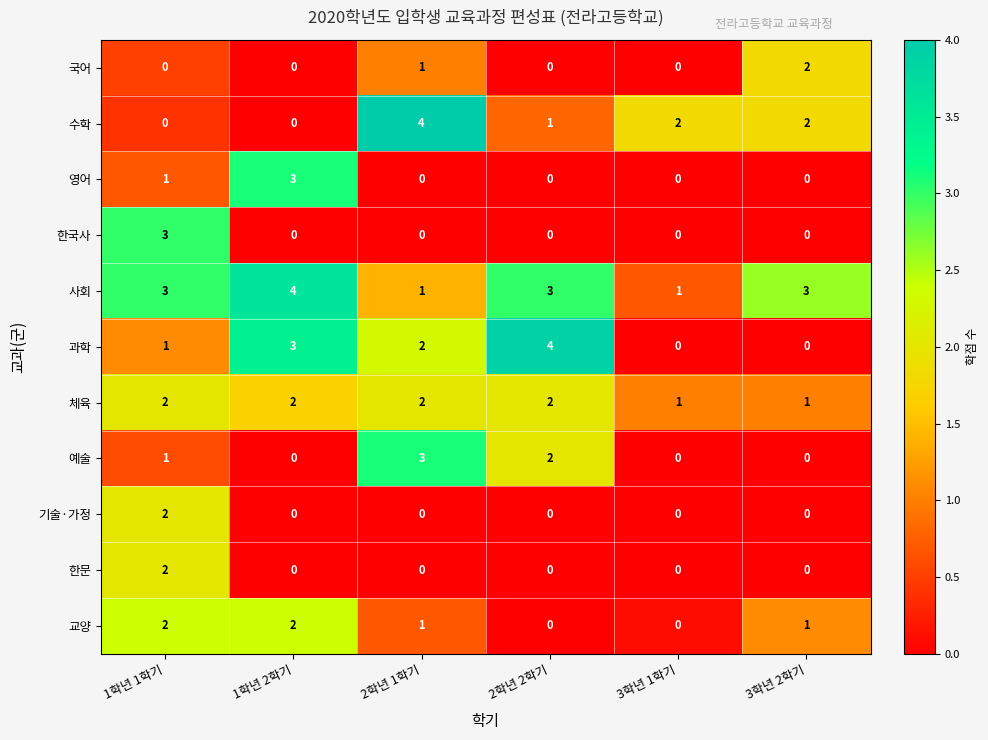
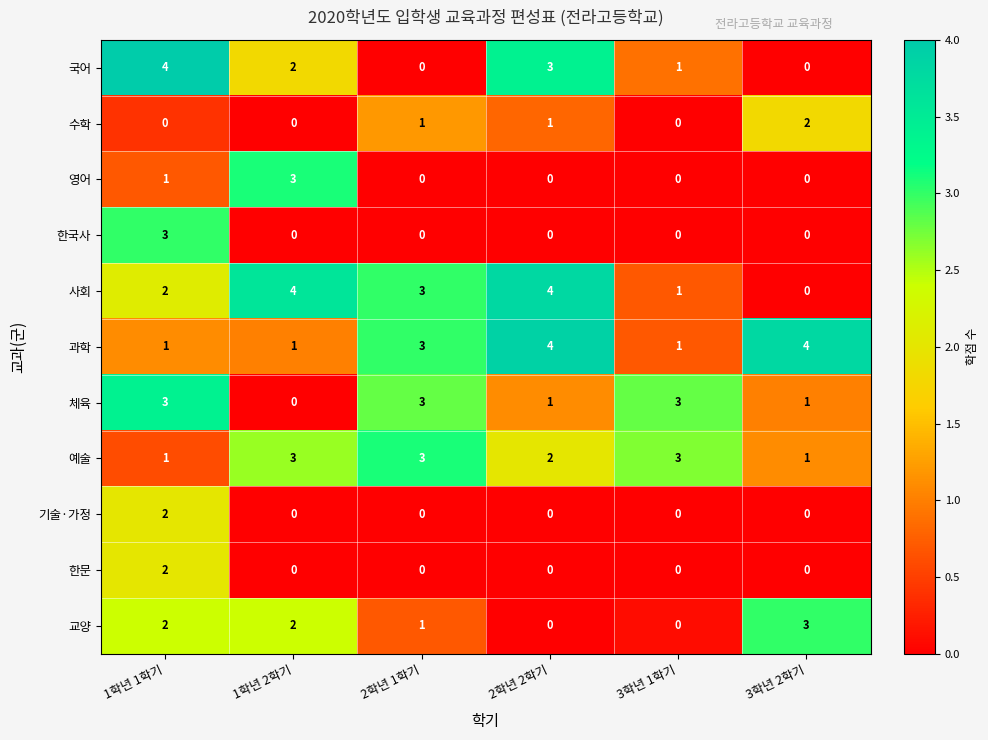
  {
    "국어": {
-     "1학년 1학기": 0,
-     "1학년 2학기": 0,
-     "2학년 1학기": 1,
-     "2학년 2학기": 0,
-     "3학년 1학기": 0,
-     "3학년 2학기": 2
+     "1학년 1학기": 4,
+     "1학년 2학기": 2,
+     "2학년 1학기": 0,
+     "2학년 2학기": 3,
+     "3학년 1학기": 1,
+     "3학년 2학기": 0
    },
    "수학": {
      "1학년 1학기": 0,
      "1학년 2학기": 0,
-     "2학년 1학기": 4,
+     "2학년 1학기": 1,
      "2학년 2학기": 1,
-     "3학년 1학기": 2,
+     "3학년 1학기": 0,
      "3학년 2학기": 2
    },
    "영어": {
      "1학년 1학기": 1,
      "1학년 2학기": 3,
      "2학년 1학기": 0,
      "2학년 2학기": 0,
      "3학년 1학기": 0,
      "3학년 2학기": 0
    },
    "한국사": {
      "1학년 1학기": 3,
      "1학년 2학기": 0,
      "2학년 1학기": 0,
      "2학년 2학기": 0,
      "3학년 1학기": 0,
      "3학년 2학기": 0
    },
    "사회": {
-     "1학년 1학기": 3,
+     "1학년 1학기": 2,
      "1학년 2학기": 4,
-     "2학년 1학기": 1,
-     "2학년 2학기": 3,
+     "2학년 1학기": 3,
+     "2학년 2학기": 4,
      "3학년 1학기": 1,
-     "3학년 2학기": 3
+     "3학년 2학기": 0
    },
    "과학": {
      "1학년 1학기": 1,
-     "1학년 2학기": 3,
-     "2학년 1학기": 2,
+     "1학년 2학기": 1,
+     "2학년 1학기": 3,
      "2학년 2학기": 4,
-     "3학년 1학기": 0,
-     "3학년 2학기": 0
+     "3학년 1학기": 1,
+     "3학년 2학기": 4
    },
    "체육": {
-     "1학년 1학기": 2,
-     "1학년 2학기": 2,
-     "2학년 1학기": 2,
-     "2학년 2학기": 2,
-     "3학년 1학기": 1,
+     "1학년 1학기": 3,
+     "1학년 2학기": 0,
+     "2학년 1학기": 3,
+     "2학년 2학기": 1,
+     "3학년 1학기": 3,
      "3학년 2학기": 1
    },
    "예술": {
      "1학년 1학기": 1,
-     "1학년 2학기": 0,
+     "1학년 2학기": 3,
      "2학년 1학기": 3,
      "2학년 2학기": 2,
-     "3학년 1학기": 0,
-     "3학년 2학기": 0
+     "3학년 1학기": 3,
+     "3학년 2학기": 1
    },
    "기술·가정": {
      "1학년 1학기": 2,
      "1학년 2학기": 0,
      "2학년 1학기": 0,
      "2학년 2학기": 0,
      "3학년 1학기": 0,
      "3학년 2학기": 0
    },
    "한문": {
      "1학년 1학기": 2,
      "1학년 2학기": 0,
      "2학년 1학기": 0,
      "2학년 2학기": 0,
      "3학년 1학기": 0,
      "3학년 2학기": 0
    },
    "교양": {
      "1학년 1학기": 2,
      "1학년 2학기": 2,
      "2학년 1학기": 1,
      "2학년 2학기": 0,
      "3학년 1학기": 0,
-     "3학년 2학기": 1
+     "3학년 2학기": 3
    }
  }
